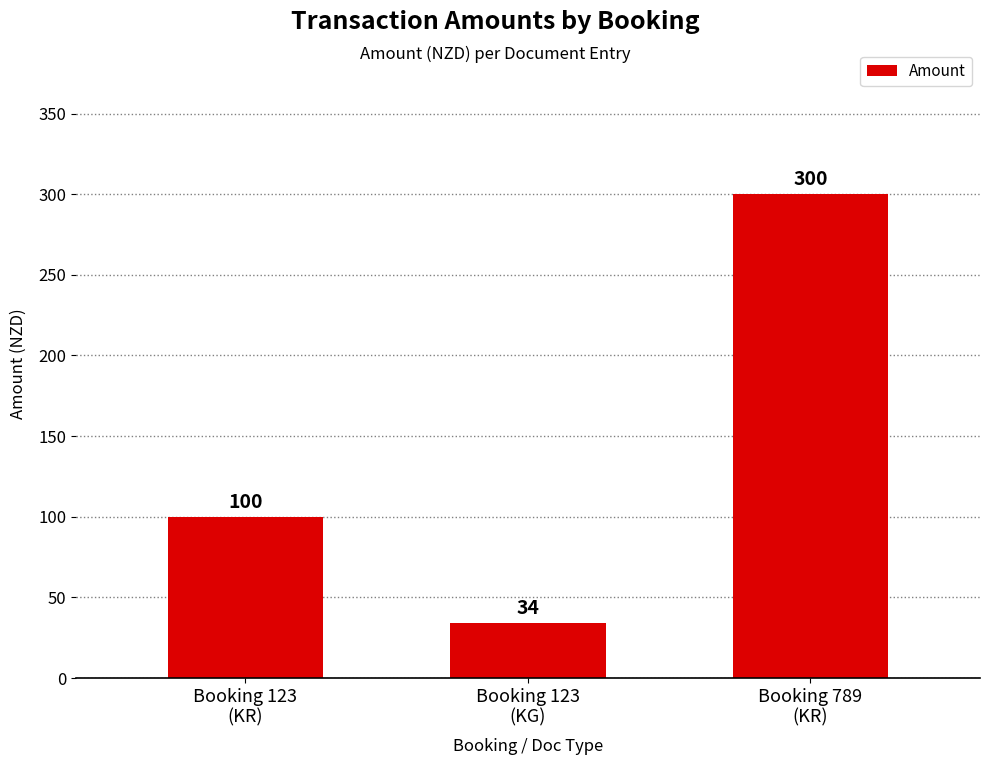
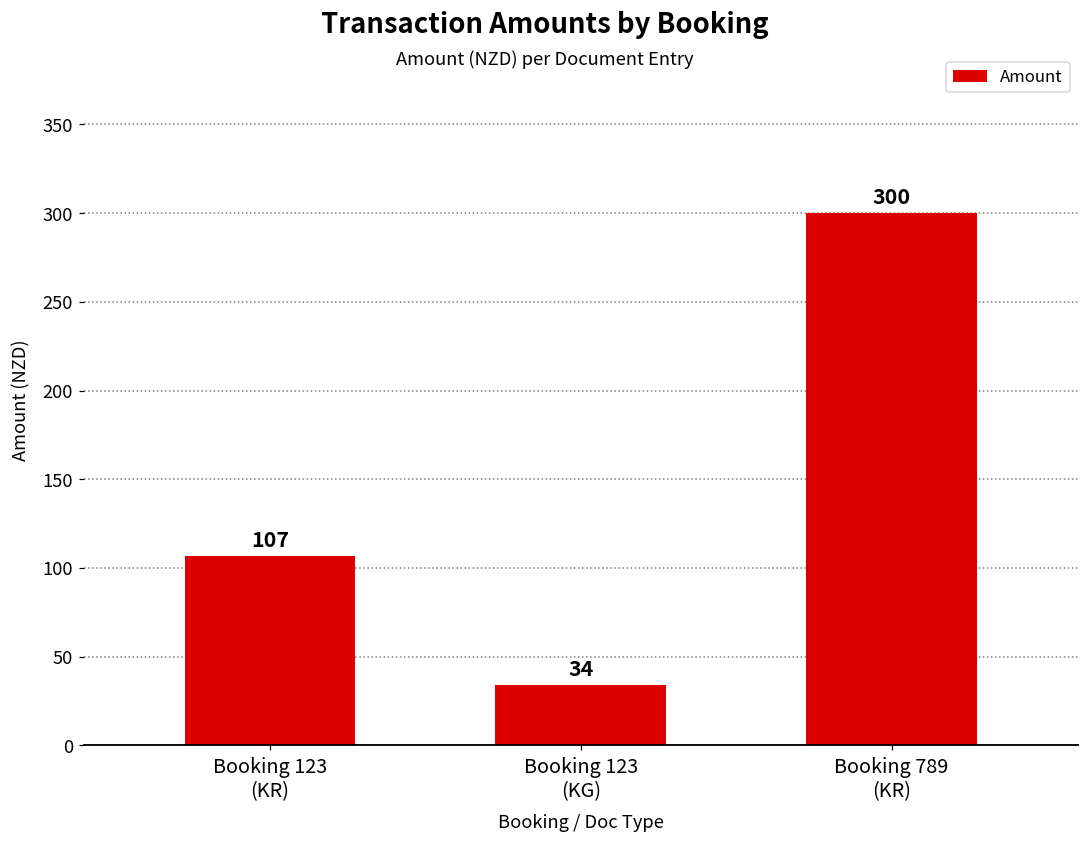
  {
-   "Booking 123 (KR)": 100,
+   "Booking 123 (KR)": 107,
    "Booking 123 (KG)": 34,
    "Booking 789 (KR)": 300
  }
